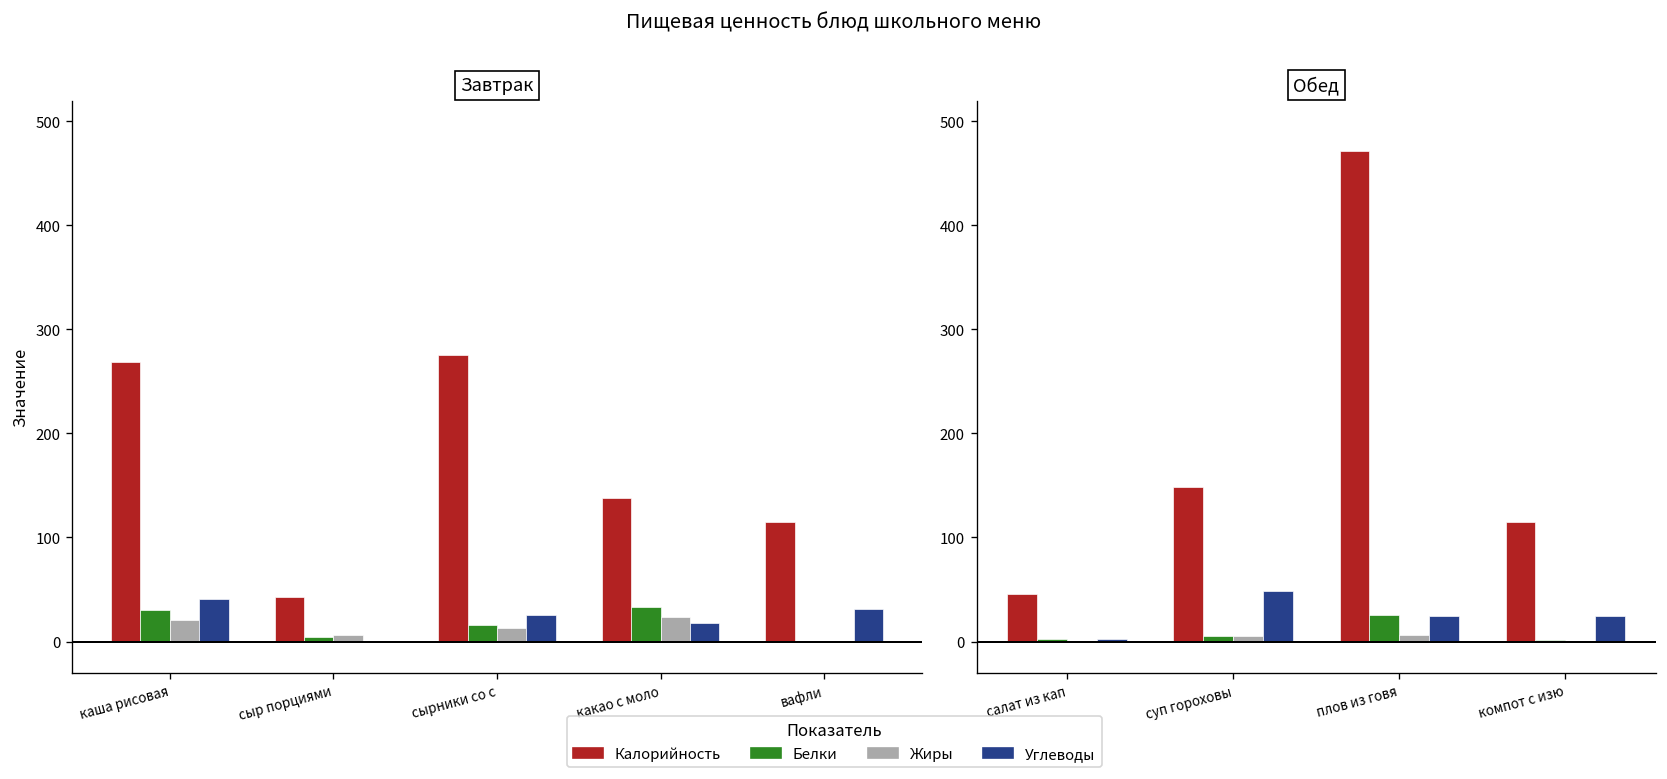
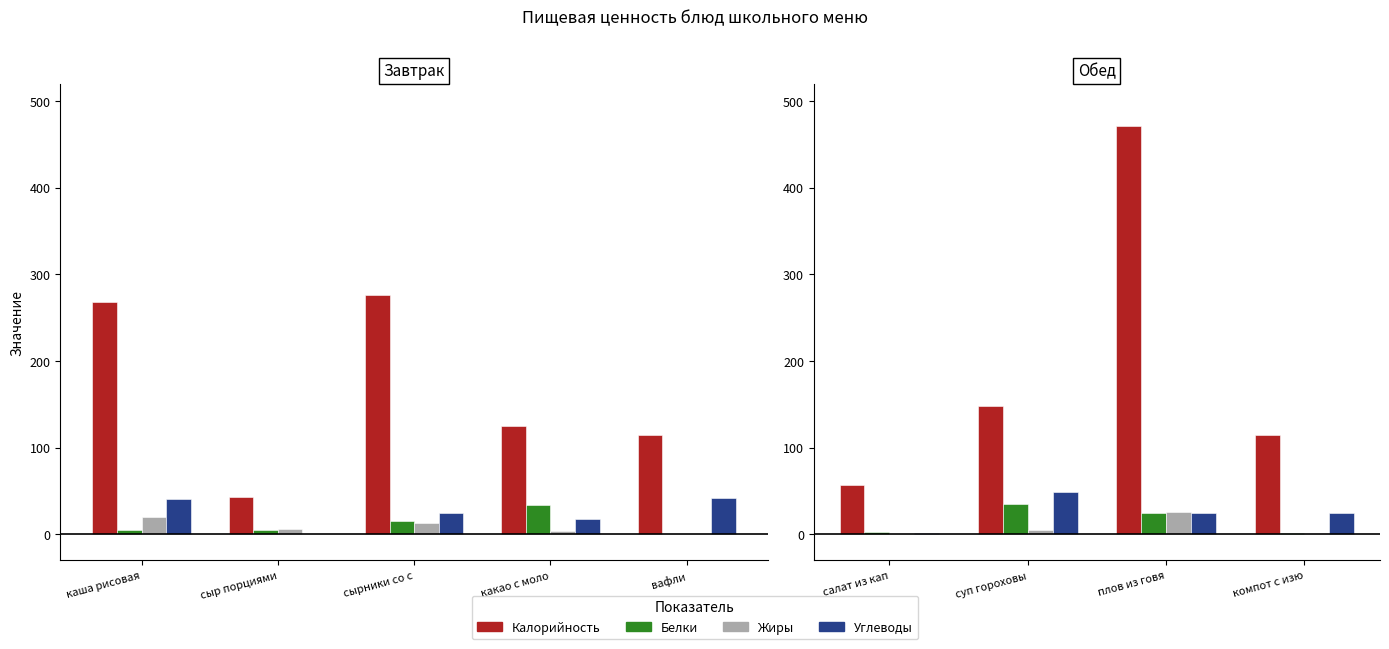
  {
    "Завтрак": {
      "Калорийность": {
        "каша рисовая": 270,
        "сыр порциями": 40,
        "сырники со с": 280,
-       "какао с моло": 140,
+       "какао с моло": 130,
        "вафли": 120
      },
      "Белки": {
-       "каша рисовая": 30,
+       "каша рисовая": 0,
        "сыр порциями": 0,
        "сырники со с": 20,
        "какао с моло": 30,
        "вафли": 0
      },
      "Жиры": {
        "каша рисовая": 20,
        "сыр порциями": 10,
        "сырники со с": 10,
-       "какао с моло": 20,
+       "какао с моло": 0,
        "вафли": 0
      },
      "Углеводы": {
        "каша рисовая": 40,
        "сырники со с": 30,
        "какао с моло": 20,
-       "вафли": 30
+       "вафли": 40
      }
    },
    "Обед": {
      "Калорийность": {
-       "салат из кап": 50,
+       "салат из кап": 60,
        "суп гороховы": 150,
        "плов из говя": 470,
        "компот с изю": 110
      },
      "Белки": {
-       "суп гороховы": 10,
+       "суп гороховы": 40,
        "плов из говя": 30
      },
      "Жиры": {
        "суп гороховы": 10,
-       "плов из говя": 10
+       "плов из говя": 30
      },
      "Углеводы": {
        "суп гороховы": 50,
        "плов из говя": 20,
        "компот с изю": 20
      }
    }
  }
